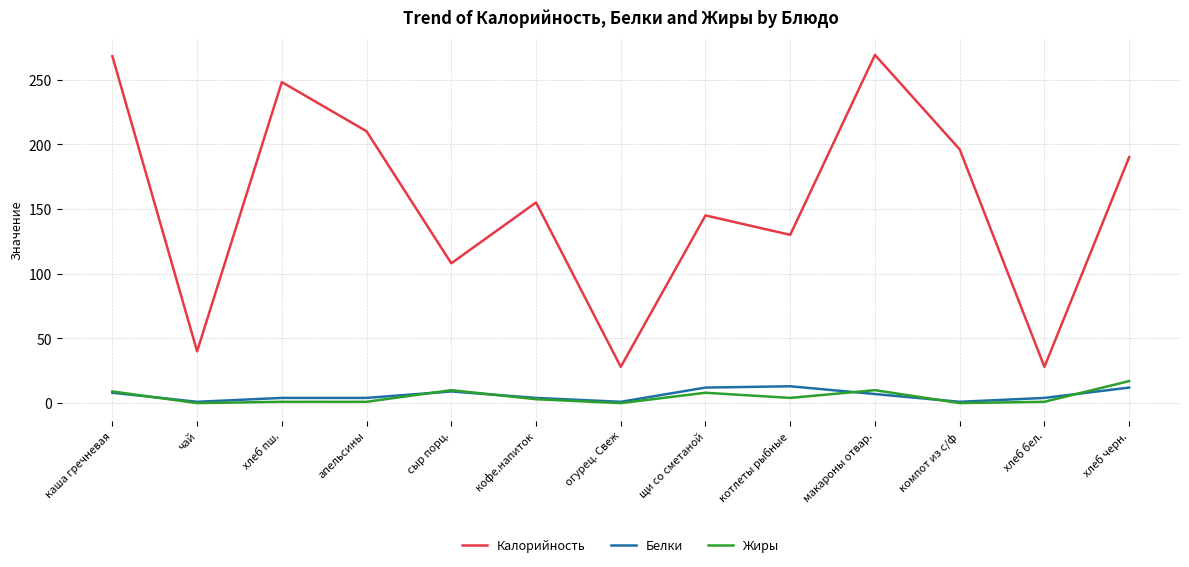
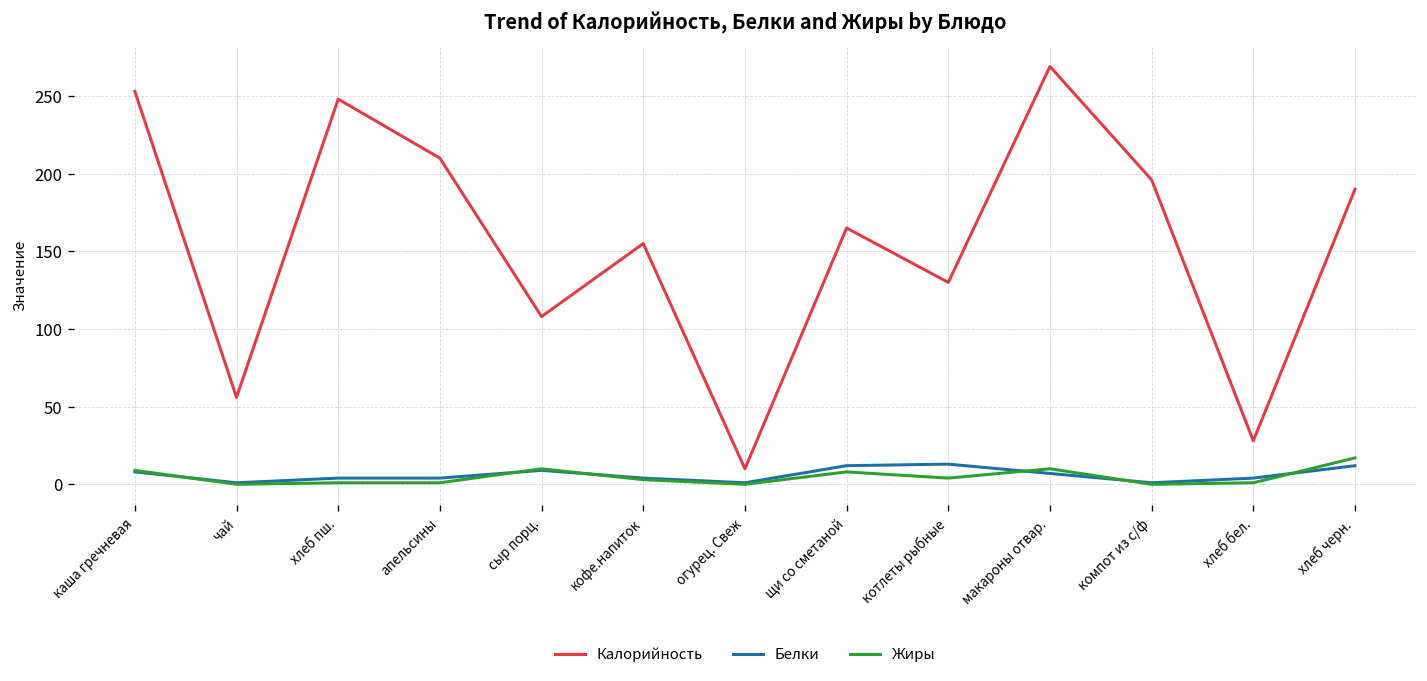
  {
    "Калорийность": {
-     "каша гречневая": 268,
-     "чай": 40,
+     "каша гречневая": 253,
+     "чай": 56,
      "хлеб пш.": 248,
      "апельсины": 210,
      "сыр порц.": 108,
      "кофе.напиток": 155,
-     "огурец. Свеж": 28,
-     "щи со сметаной": 145,
+     "огурец. Свеж": 10,
+     "щи со сметаной": 165,
      "котлеты рыбные": 130,
      "макароны отвар.": 269,
      "компот из с/ф": 196,
      "хлеб бел.": 28,
      "хлеб черн.": 190
    },
    "Белки": {
      "хлеб пш.": 4,
      "апельсины": 4,
      "щи со сметаной": 12,
      "котлеты рыбные": 13,
      "макароны отвар.": 7,
      "хлеб бел.": 4,
      "хлеб черн.": 12
    },
    "Жиры": {
      "хлеб пш.": 1,
      "апельсины": 1,
      "щи со сметаной": 8,
      "котлеты рыбные": 4,
      "макароны отвар.": 10,
      "хлеб бел.": 1,
      "хлеб черн.": 17
    }
  }
